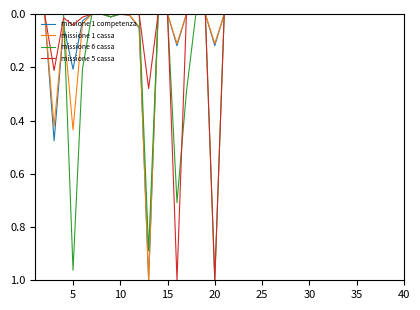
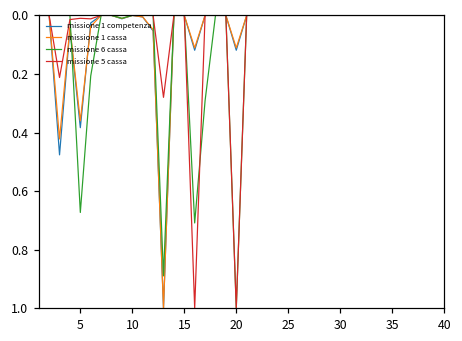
  {
    "missione 1 competenza": {
-     "5": 0.21
+     "5": 0.38
    },
    "missione 1 cassa": {
-     "5": 0.44
+     "5": 0.36
    },
    "missione 6 cassa": {
-     "5": 0.96
+     "5": 0.67
    },
    "missione 5 cassa": {
-     "5": 0.04
+     "5": 0.01
    }
  }
